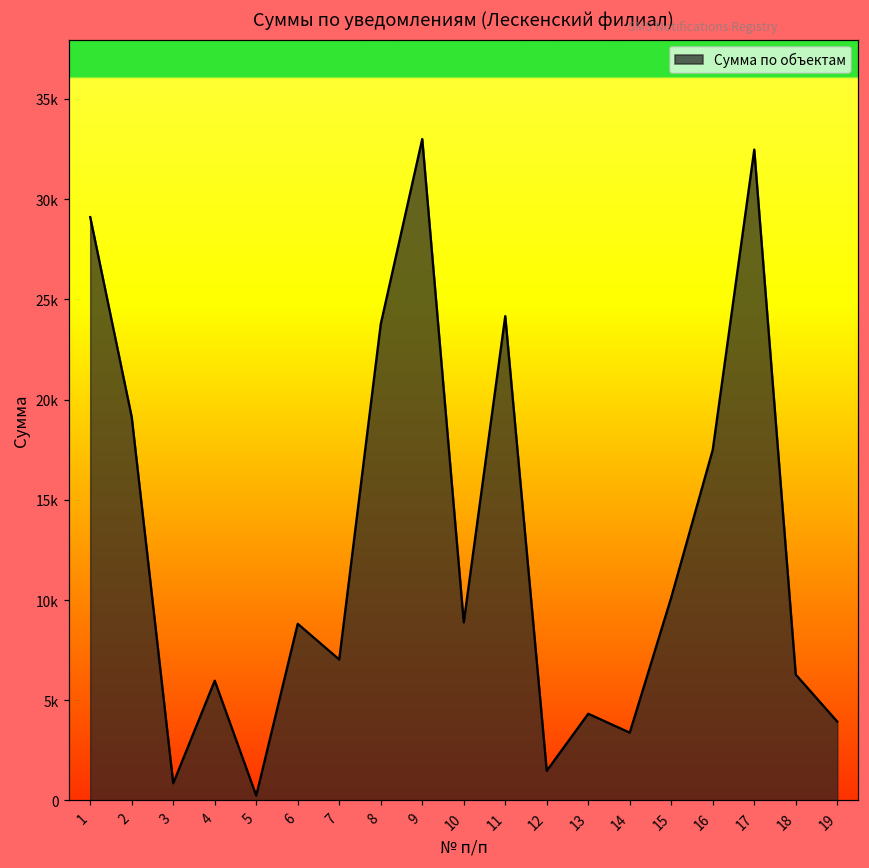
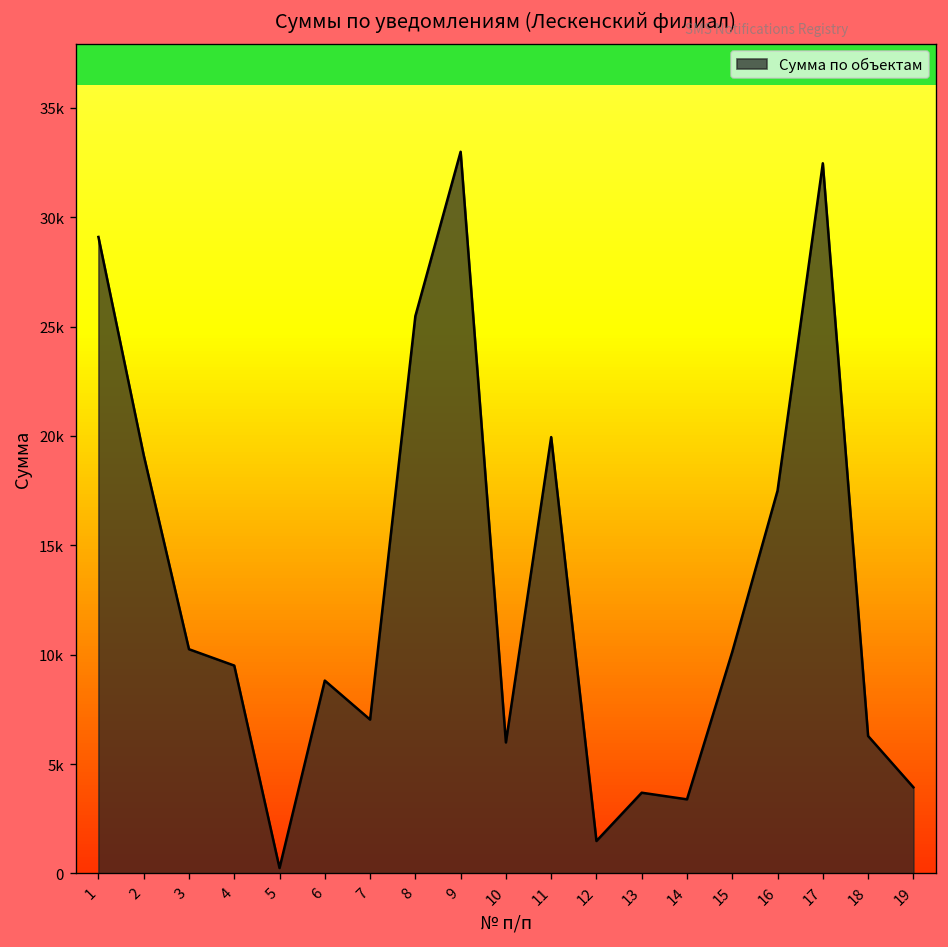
  {
    "1": 29100,
    "2": 19100,
-   "3": 900,
-   "4": 6000,
+   "3": 10200,
+   "4": 9500,
    "5": 200,
    "6": 8800,
    "7": 7000,
-   "8": 23800,
+   "8": 25500,
    "9": 33000,
-   "10": 8900,
-   "11": 24200,
+   "10": 6000,
+   "11": 19900,
    "12": 1500,
-   "13": 4300,
+   "13": 3700,
    "14": 3400,
    "15": 10100,
    "16": 17500,
    "17": 32500,
    "18": 6300,
    "19": 3900
  }
